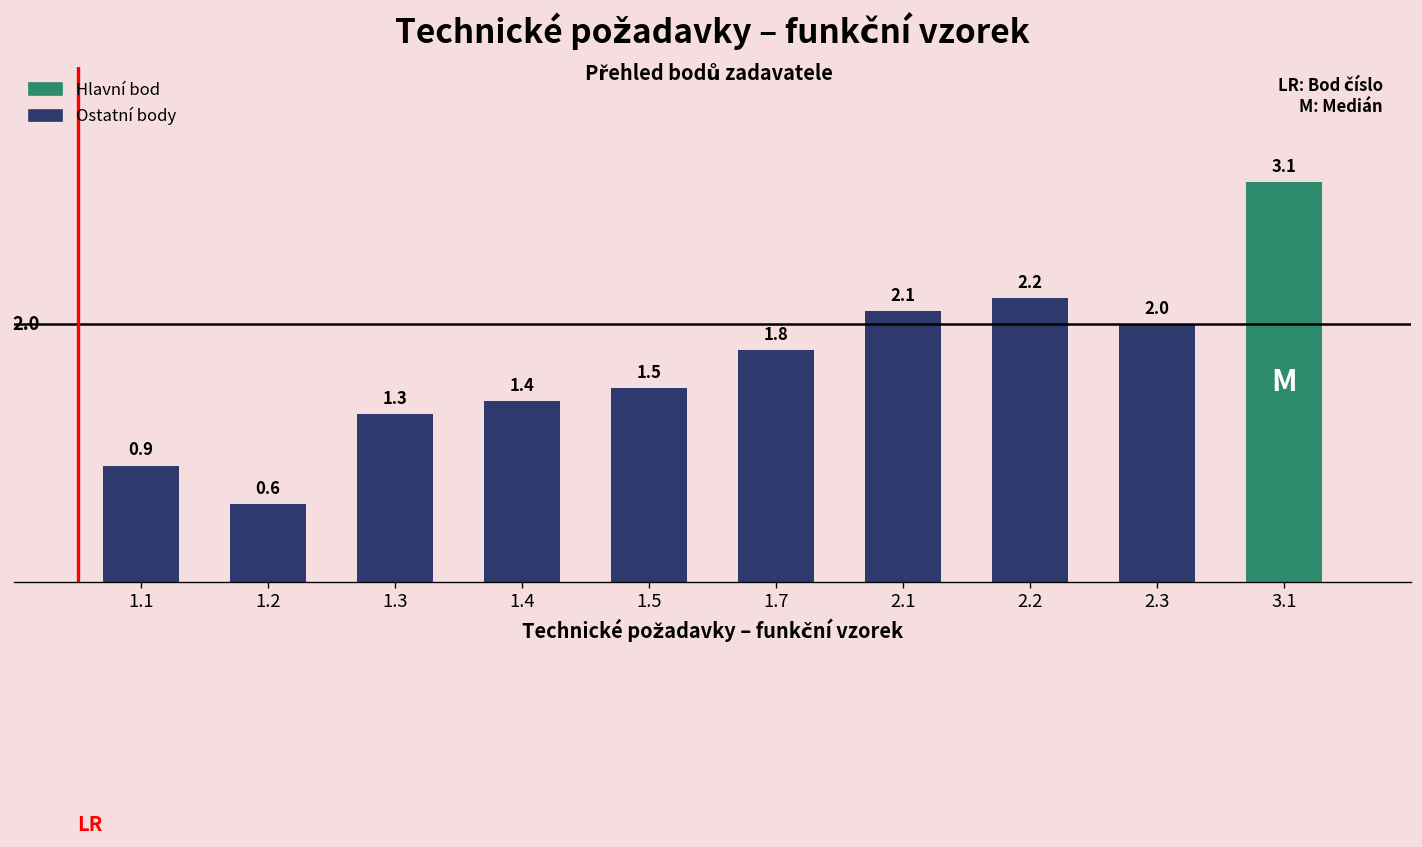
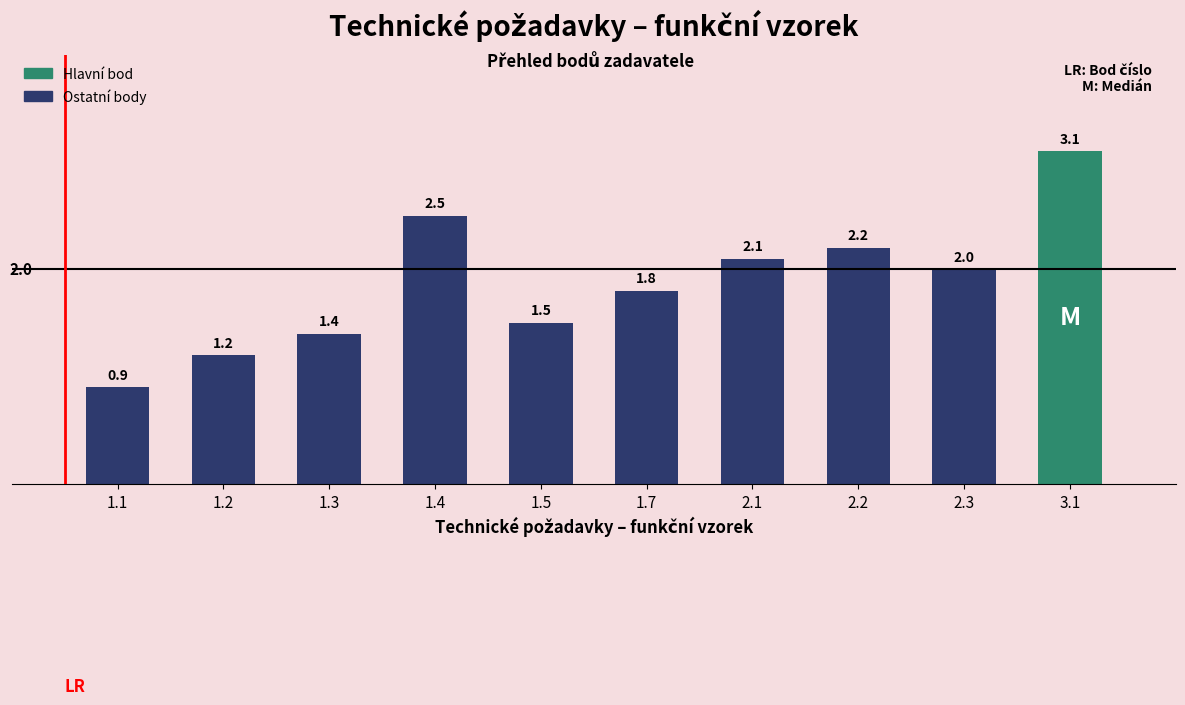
  {
    "1.1": 0.9,
-   "1.2": 0.6,
-   "1.3": 1.3,
-   "1.4": 1.4,
+   "1.2": 1.2,
+   "1.3": 1.4,
+   "1.4": 2.5,
    "1.5": 1.5,
    "1.7": 1.8,
    "2.1": 2.1,
    "2.2": 2.2,
    "2.3": 2.0,
    "3.1": 3.1
  }
